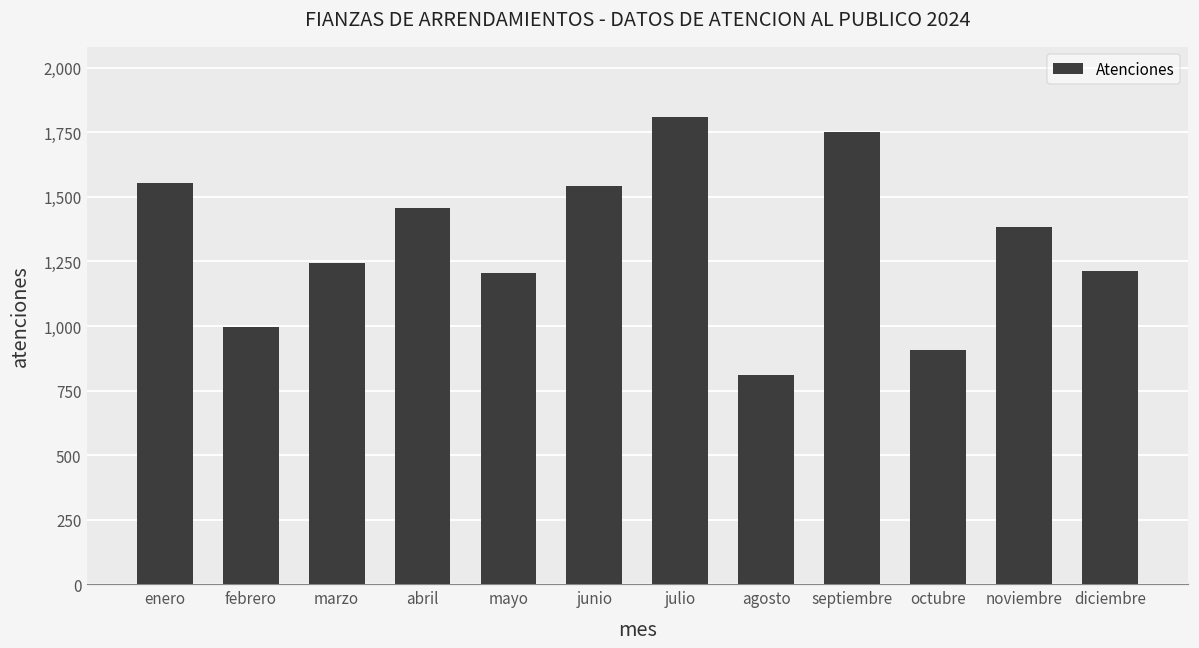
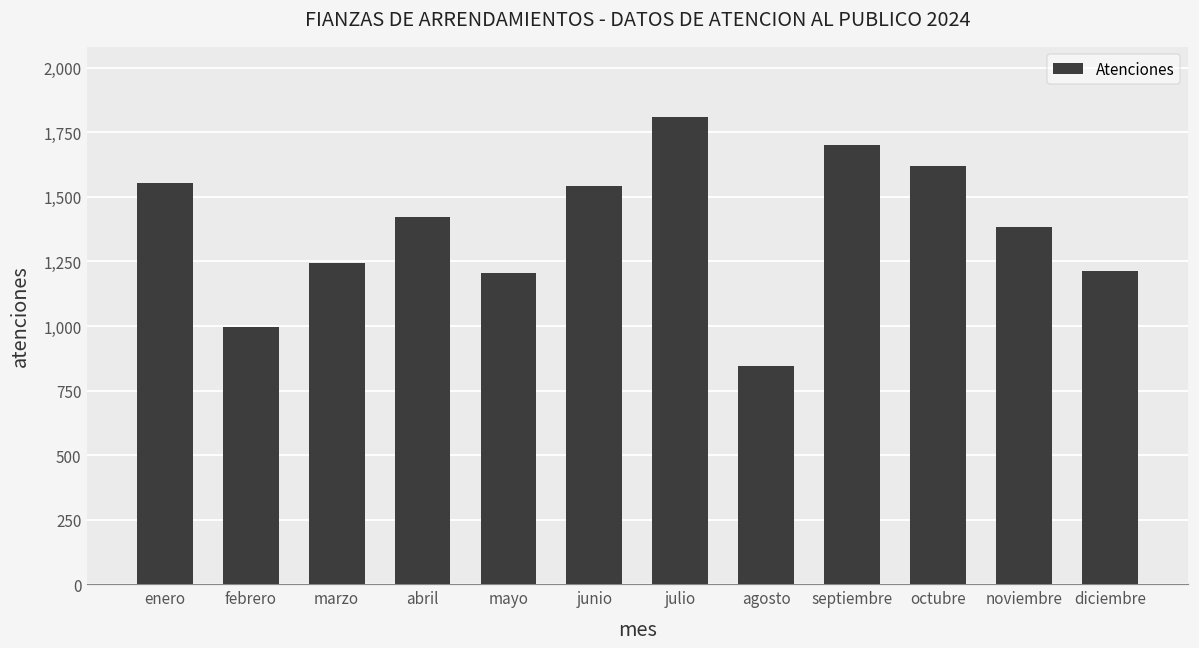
  {
    "enero": "1,550",
    "febrero": "1,000",
    "marzo": "1,250",
-   "abril": "1,460",
+   "abril": "1,420",
    "mayo": "1,210",
    "junio": "1,540",
    "julio": "1,810",
-   "agosto": "810",
-   "septiembre": "1,750",
-   "octubre": "910",
+   "agosto": "850",
+   "septiembre": "1,700",
+   "octubre": "1,620",
    "noviembre": "1,380",
    "diciembre": "1,220"
  }
